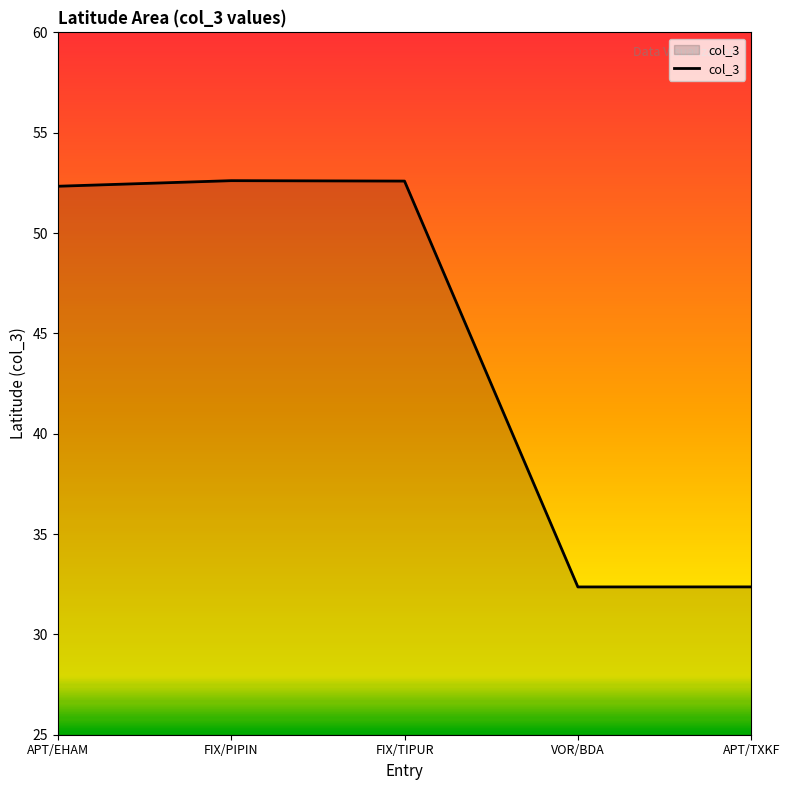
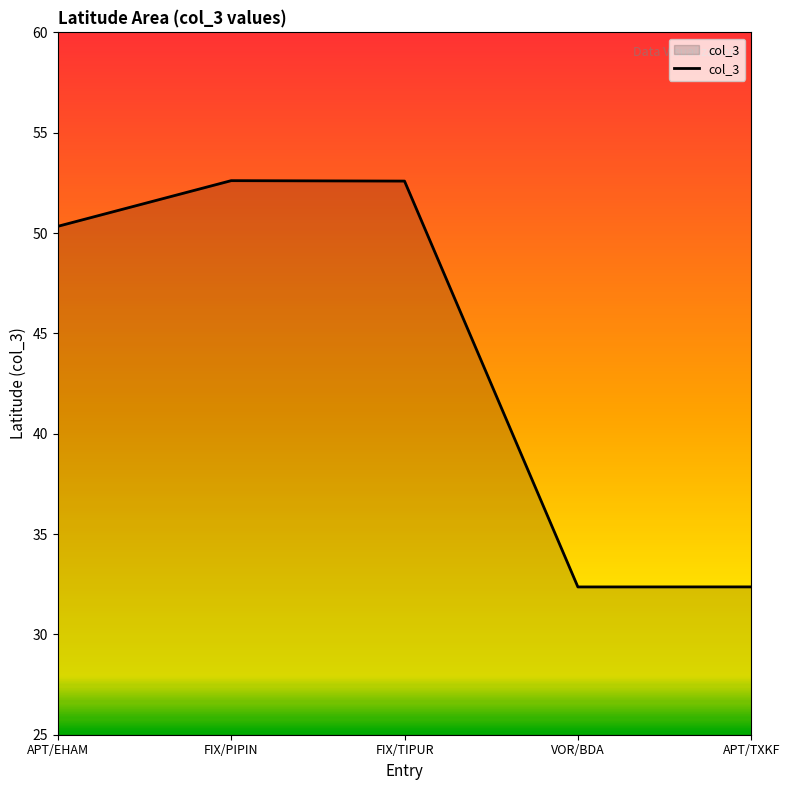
  {
-   "APT/EHAM": 52.3,
+   "APT/EHAM": 50.3,
    "FIX/PIPIN": 52.6,
    "FIX/TIPUR": 52.6,
    "VOR/BDA": 32.4,
    "APT/TXKF": 32.4
  }
